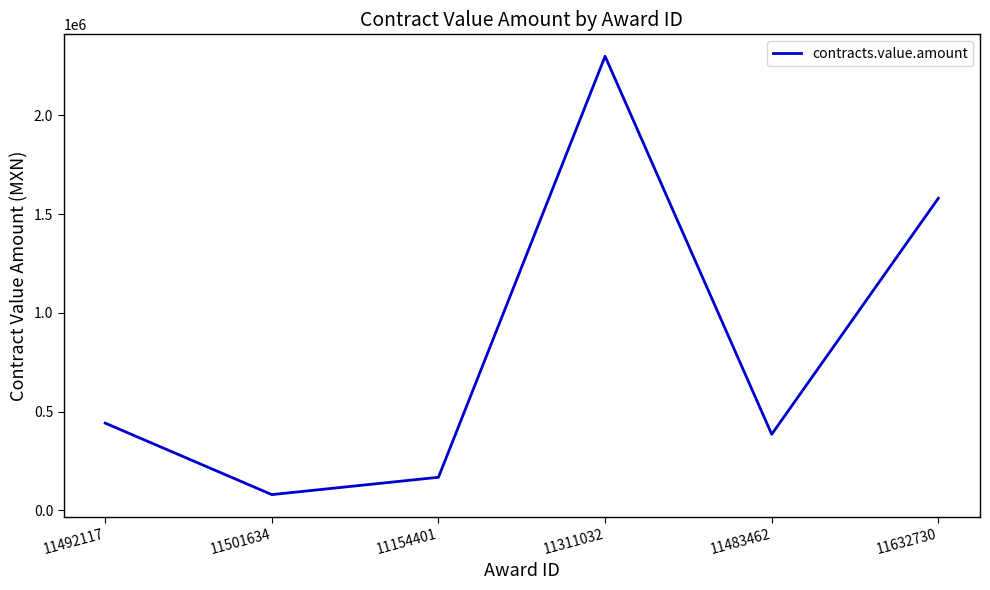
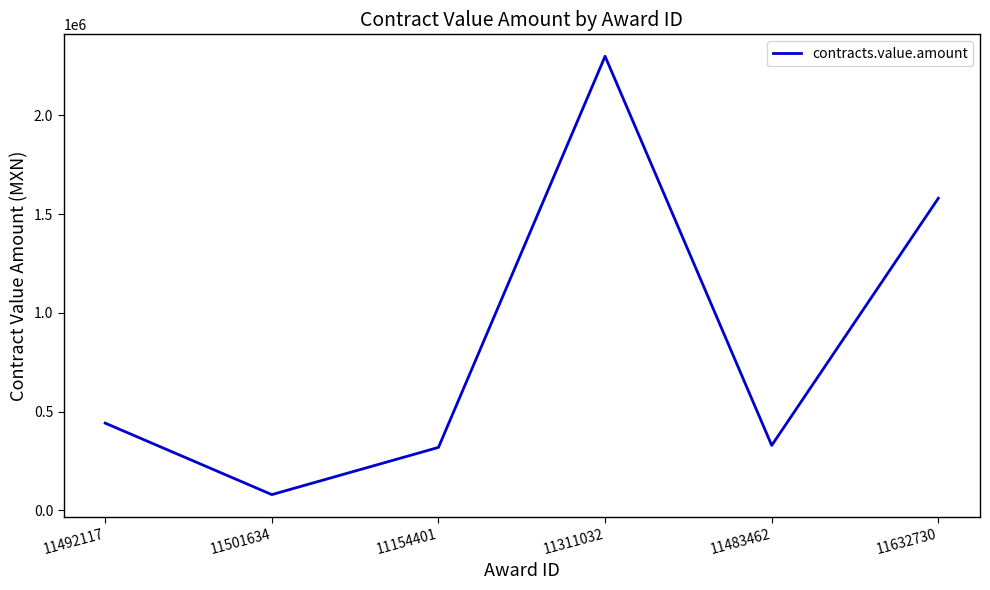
  {
    "11492117": 440000,
    "11501634": 80000,
-   "11154401": 170000,
+   "11154401": 320000,
    "11311032": 2300000,
-   "11483462": 390000,
+   "11483462": 330000,
    "11632730": 1580000
  }
